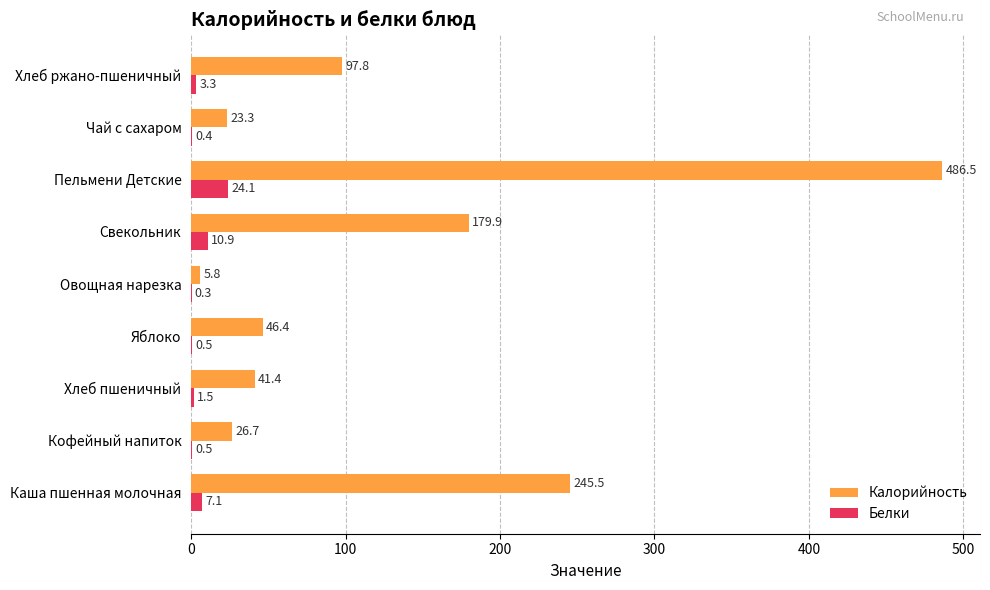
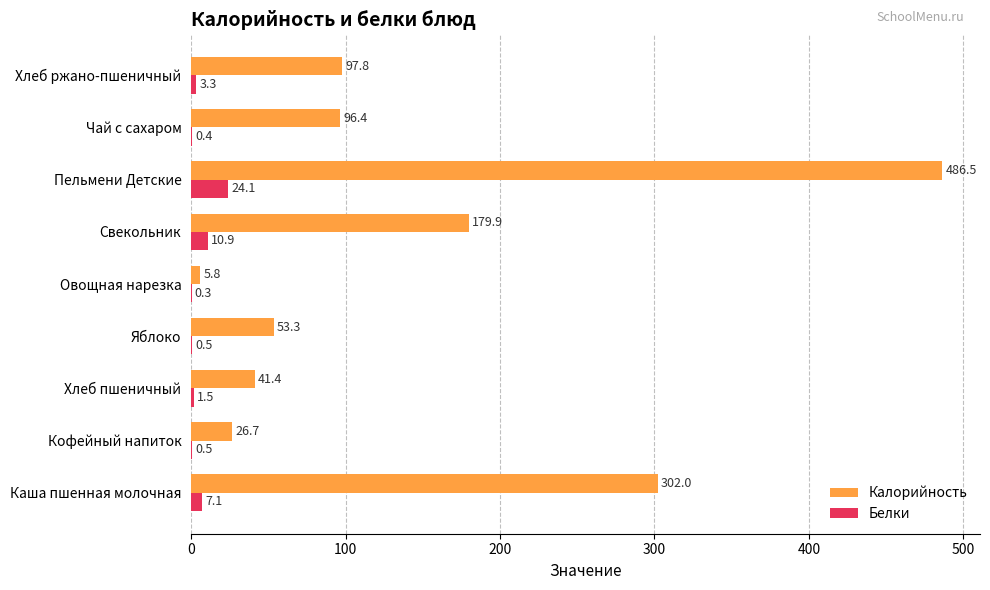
  {
    "Калорийность": {
      "Хлеб ржано-пшеничный": 97.8,
-     "Чай с сахаром": 23.3,
+     "Чай с сахаром": 96.4,
      "Пельмени Детские": 486.5,
      "Свекольник": 179.9,
      "Овощная нарезка": 5.8,
-     "Яблоко": 46.4,
+     "Яблоко": 53.3,
      "Хлеб пшеничный": 41.4,
      "Кофейный напиток": 26.7,
-     "Каша пшенная молочная": 245.5
+     "Каша пшенная молочная": 302.0
    },
    "Белки": {
      "Хлеб ржано-пшеничный": 3.3,
      "Чай с сахаром": 0.4,
      "Пельмени Детские": 24.1,
      "Свекольник": 10.9,
      "Овощная нарезка": 0.3,
      "Яблоко": 0.5,
      "Хлеб пшеничный": 1.5,
      "Кофейный напиток": 0.5,
      "Каша пшенная молочная": 7.1
    }
  }
